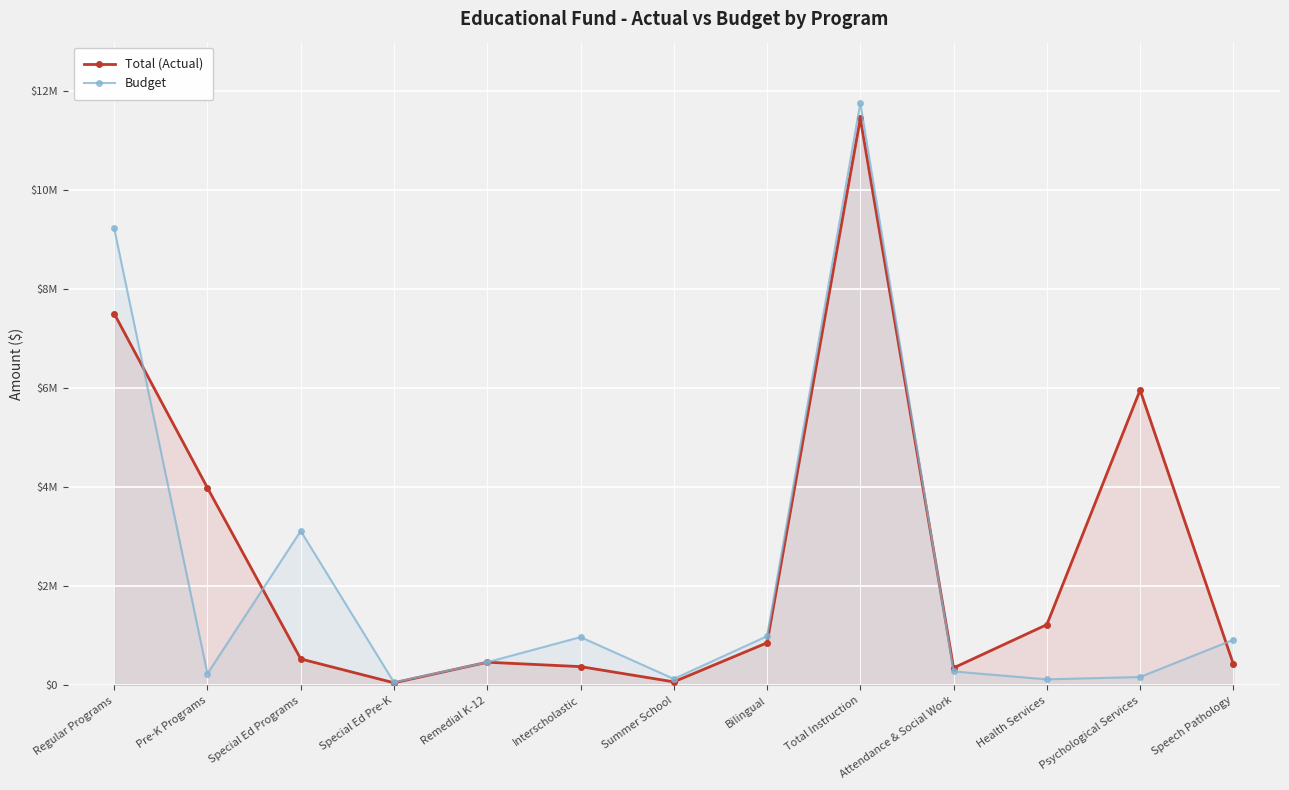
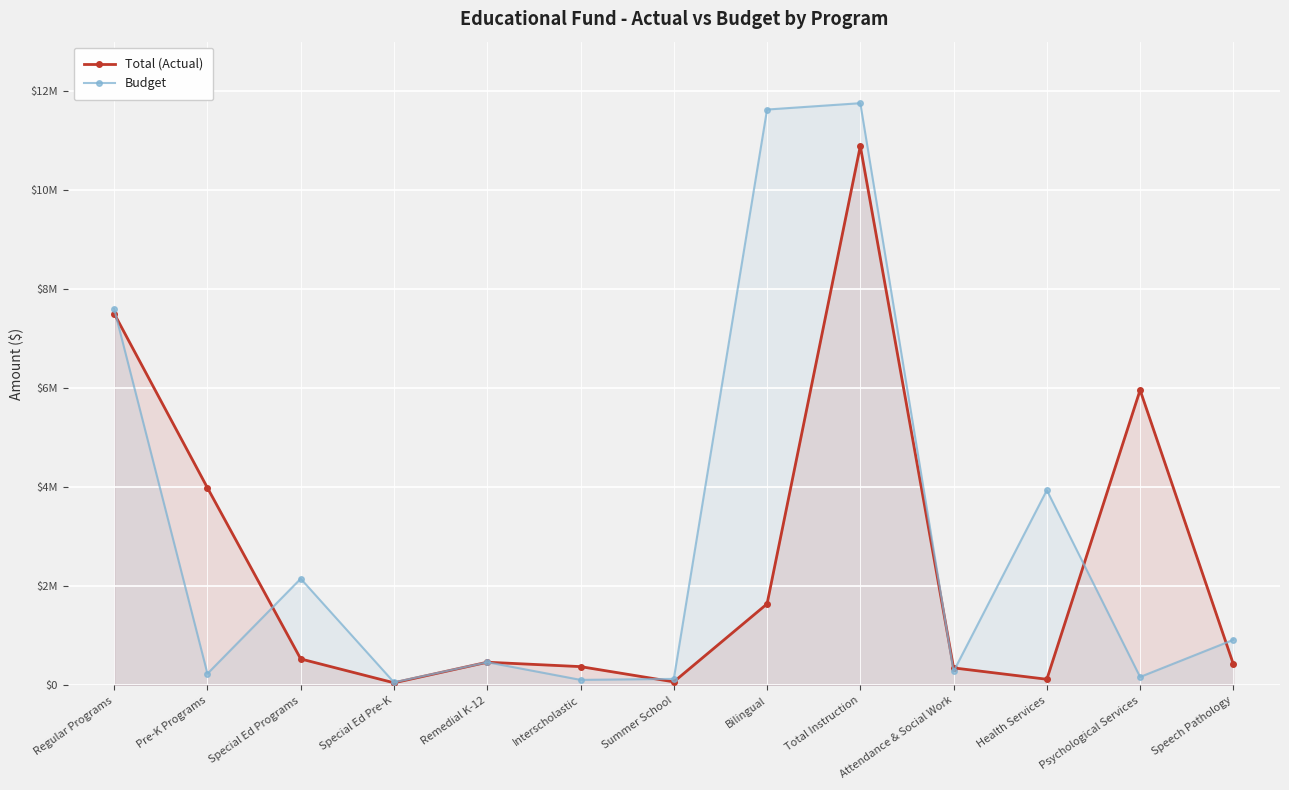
  {
    "Total (Actual)": {
      "Regular Programs": "$7500000",
      "Pre-K Programs": "$4000000",
      "Special Ed Programs": "$500000",
      "Interscholastic": "$400000",
      "Summer School": "$100000",
-     "Bilingual": "$900000",
-     "Total Instruction": "$11400000",
+     "Bilingual": "$1600000",
+     "Total Instruction": "$10900000",
      "Attendance & Social Work": "$400000",
-     "Health Services": "$1200000",
+     "Health Services": "$100000",
      "Psychological Services": "$6000000",
      "Speech Pathology": "$400000"
    },
    "Budget": {
-     "Regular Programs": "$9200000",
+     "Regular Programs": "$7600000",
      "Pre-K Programs": "$200000",
-     "Special Ed Programs": "$3100000",
-     "Interscholastic": "$1000000",
+     "Special Ed Programs": "$2200000",
+     "Interscholastic": "$100000",
      "Summer School": "$100000",
-     "Bilingual": "$1000000",
+     "Bilingual": "$11600000",
      "Total Instruction": "$11800000",
      "Attendance & Social Work": "$300000",
-     "Health Services": "$100000",
+     "Health Services": "$3900000",
      "Psychological Services": "$200000",
      "Speech Pathology": "$900000"
    }
  }
